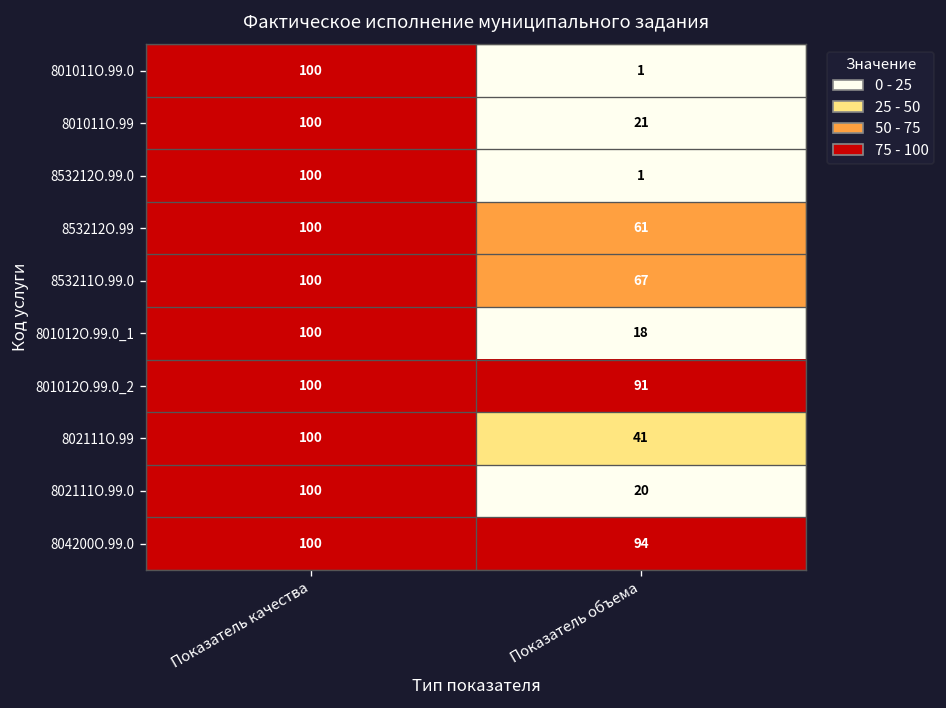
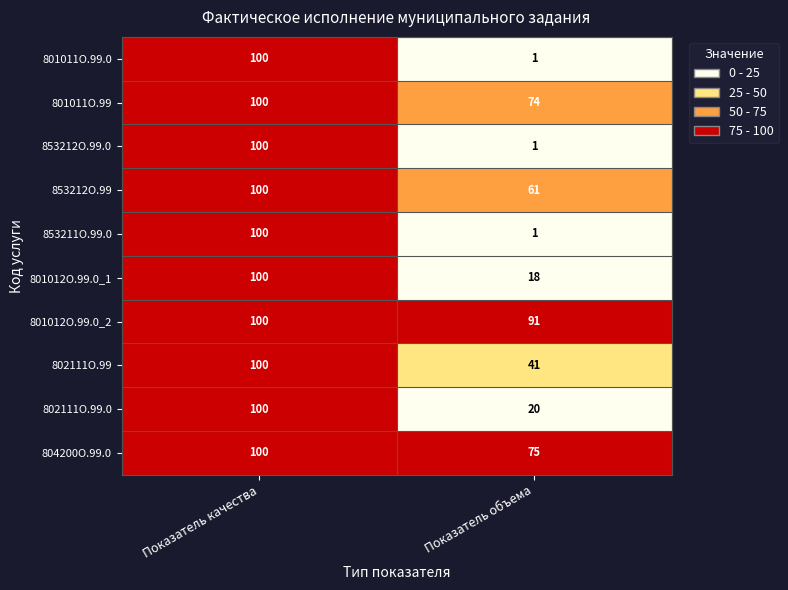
  {
    "801011О.99.0": {
      "Показатель качества": 100,
      "Показатель объема": 1
    },
    "801011О.99": {
      "Показатель качества": 100,
-     "Показатель объема": 21
+     "Показатель объема": 74
    },
    "853212О.99.0": {
      "Показатель качества": 100,
      "Показатель объема": 1
    },
    "853212О.99": {
      "Показатель качества": 100,
      "Показатель объема": 61
    },
    "853211О.99.0": {
      "Показатель качества": 100,
-     "Показатель объема": 67
+     "Показатель объема": 1
    },
    "801012О.99.0_1": {
      "Показатель качества": 100,
      "Показатель объема": 18
    },
    "801012О.99.0_2": {
      "Показатель качества": 100,
      "Показатель объема": 91
    },
    "802111О.99": {
      "Показатель качества": 100,
      "Показатель объема": 41
    },
    "802111О.99.0": {
      "Показатель качества": 100,
      "Показатель объема": 20
    },
    "804200О.99.0": {
      "Показатель качества": 100,
-     "Показатель объема": 94
+     "Показатель объема": 75
    }
  }
